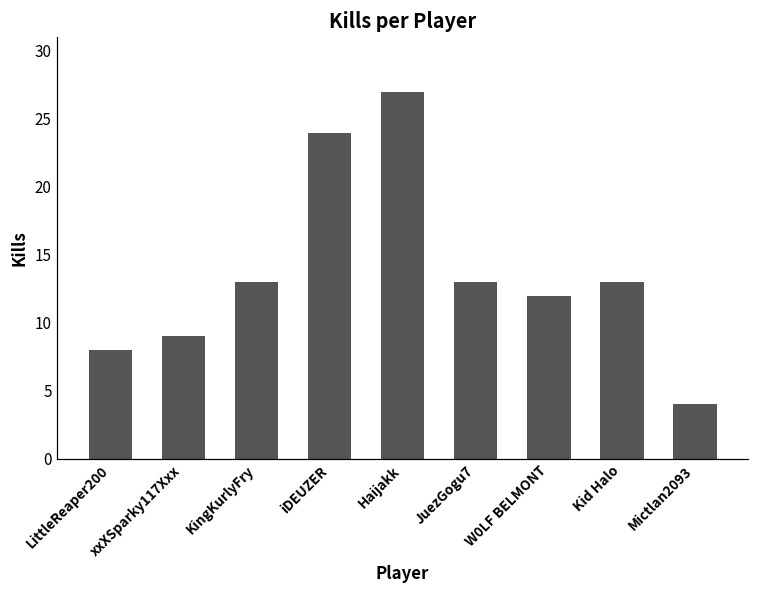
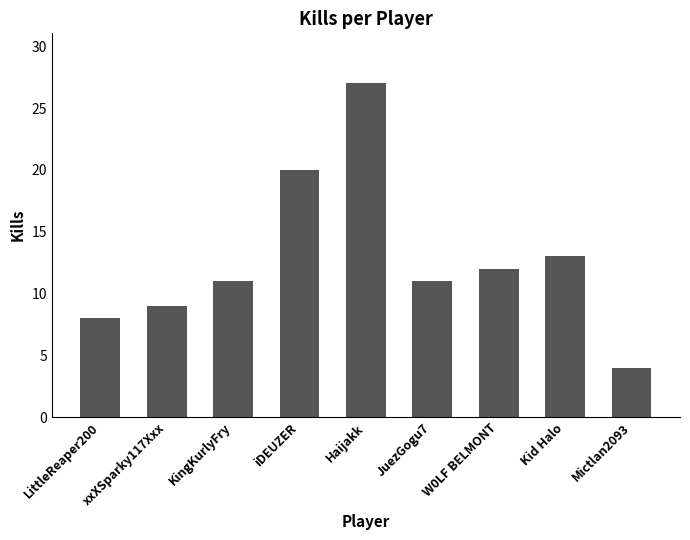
  {
    "LittleReaper200": 8,
    "xxXSparky117Xxx": 9,
-   "KingKurlyFry": 13,
-   "iDEUZER": 24,
+   "KingKurlyFry": 11,
+   "iDEUZER": 20,
    "Haijakk": 27,
-   "JuezGogu7": 13,
+   "JuezGogu7": 11,
    "W0LF BELMONT": 12,
    "Kid Halo": 13,
    "Mictlan2093": 4
  }
